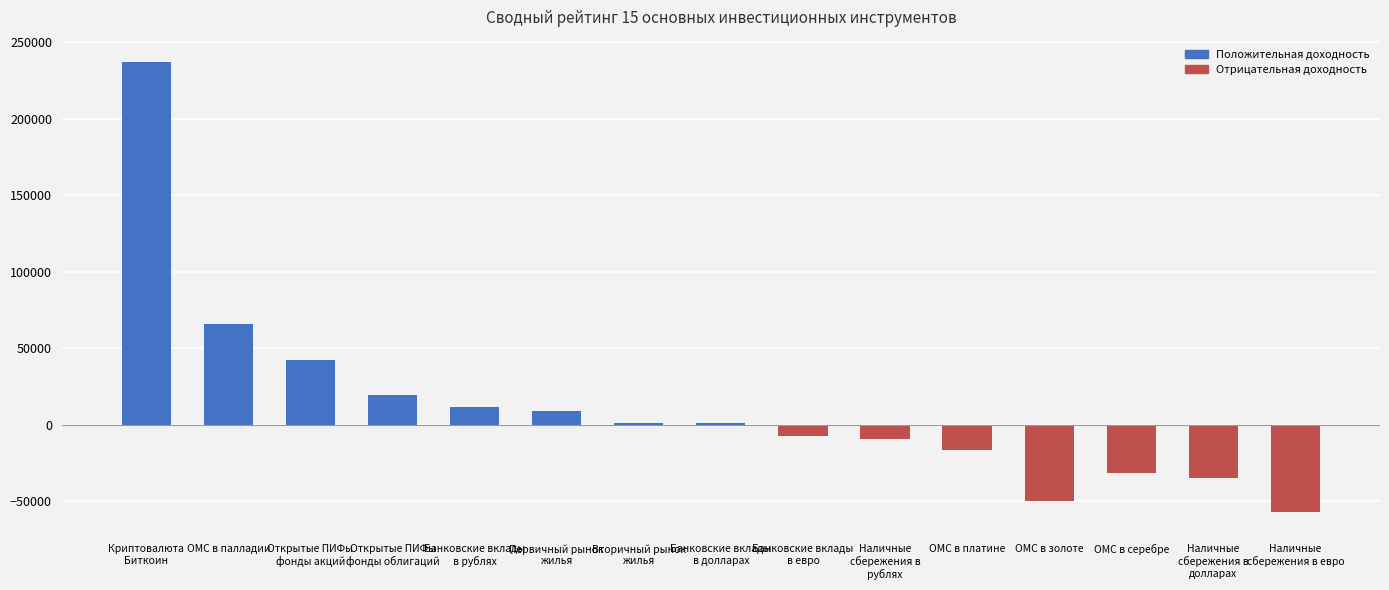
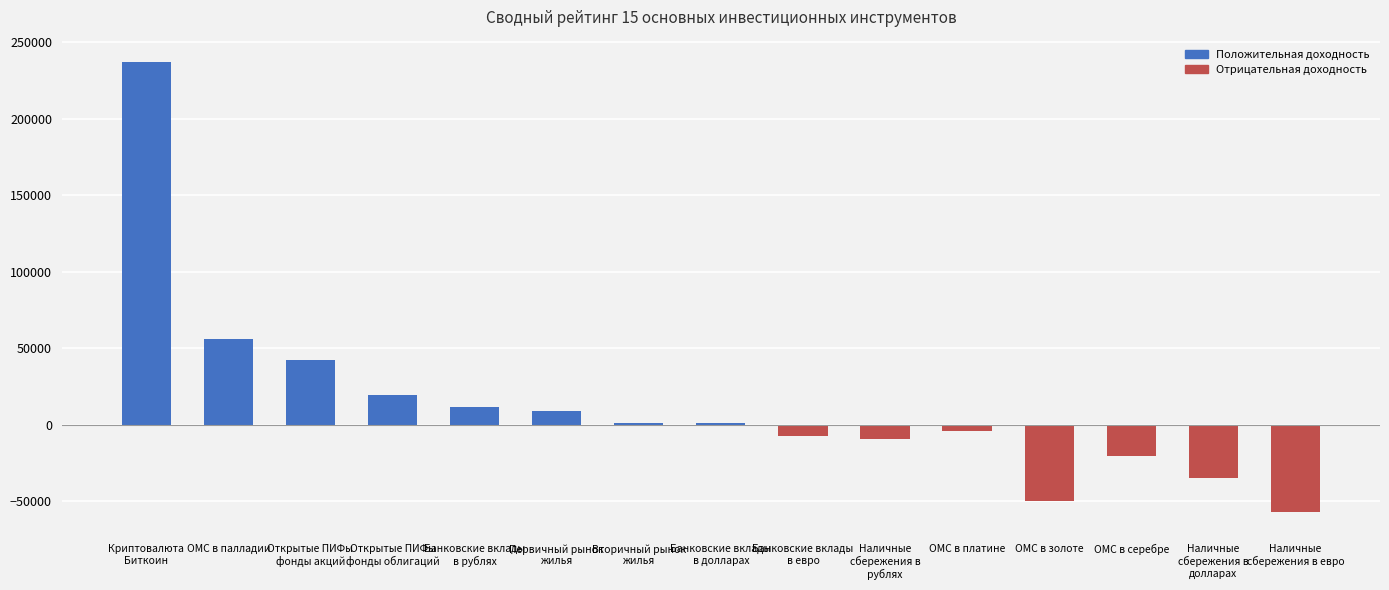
  {
    "Криптовалюта Биткоин": 237000,
-   "ОМС в палладии": 66000,
+   "ОМС в палладии": 56000,
    "Открытые ПИФы фонды акций": 42000,
    "Наличные сбережения в рублях": -9000,
-   "ОМС в платине": -17000,
+   "ОМС в платине": -4000,
    "ОМС в золоте": -50000,
-   "ОМС в серебре": -31000,
+   "ОМС в серебре": -20000,
    "Наличные сбережения в долларах": -35000,
    "Наличные сбережения в евро": -57000
  }
